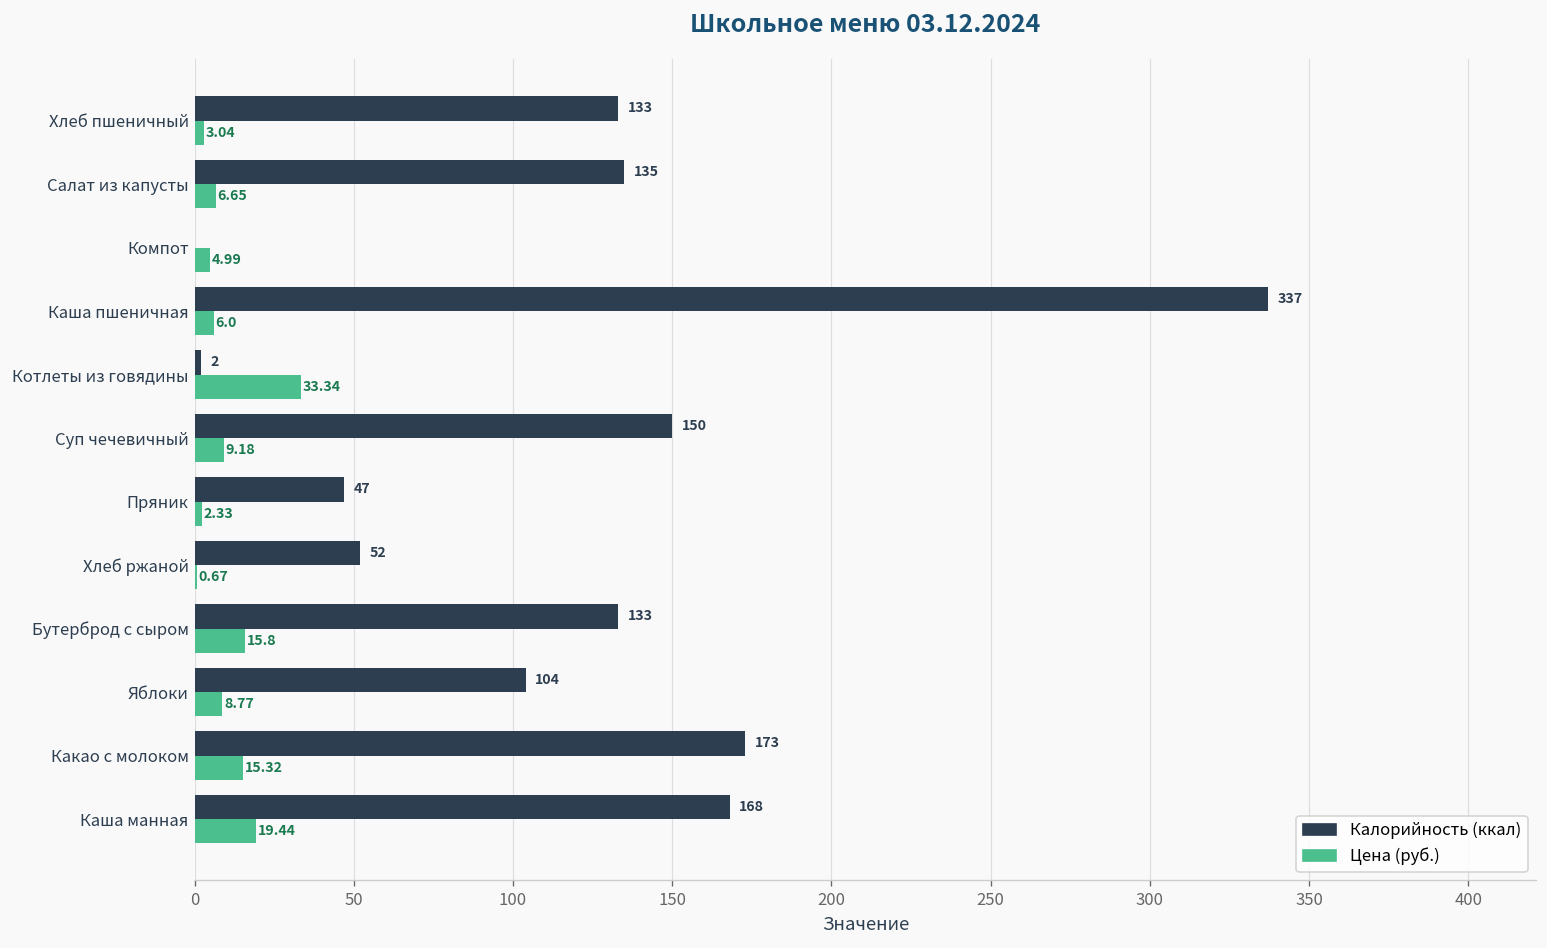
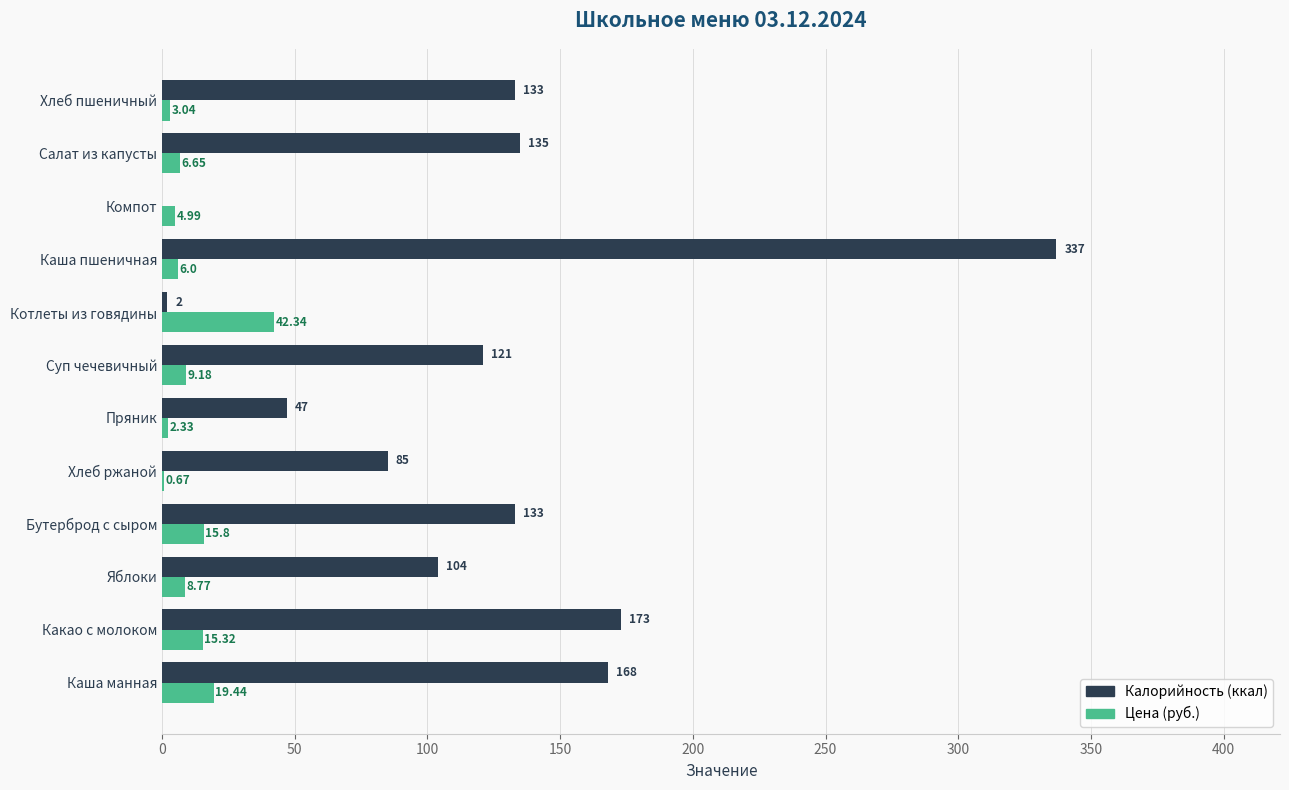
  {
    "Калорийность (ккал)": {
      "Хлеб пшеничный": 133,
      "Салат из капусты": 135,
      "Каша пшеничная": 337,
      "Котлеты из говядины": 2,
-     "Суп чечевичный": 150,
+     "Суп чечевичный": 121,
      "Пряник": 47,
-     "Хлеб ржаной": 52,
+     "Хлеб ржаной": 85,
      "Бутерброд с сыром": 133,
      "Яблоки": 104,
      "Какао с молоком": 173,
      "Каша манная": 168
    },
    "Цена (руб.)": {
      "Хлеб пшеничный": 3.04,
      "Салат из капусты": 6.65,
      "Компот": 4.99,
      "Каша пшеничная": 6.0,
-     "Котлеты из говядины": 33.34,
+     "Котлеты из говядины": 42.34,
      "Суп чечевичный": 9.18,
      "Пряник": 2.33,
      "Хлеб ржаной": 0.67,
      "Бутерброд с сыром": 15.8,
      "Яблоки": 8.77,
      "Какао с молоком": 15.32,
      "Каша манная": 19.44
    }
  }
